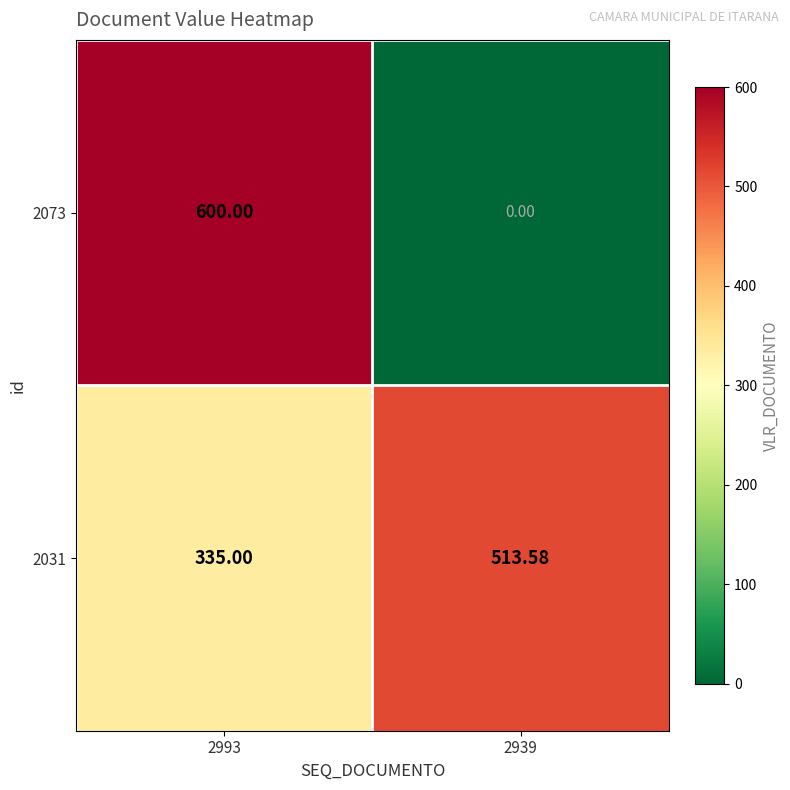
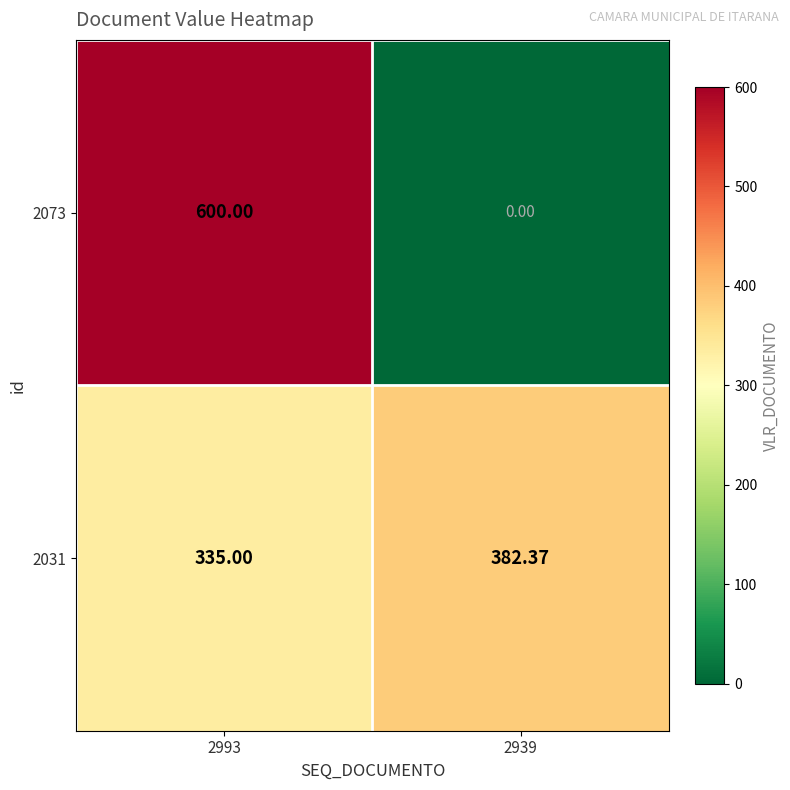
  {
    "2073": {
      "2993": 600.00,
      "2939": 0.00
    },
    "2031": {
      "2993": 335.00,
-     "2939": 513.58
+     "2939": 382.37
    }
  }
